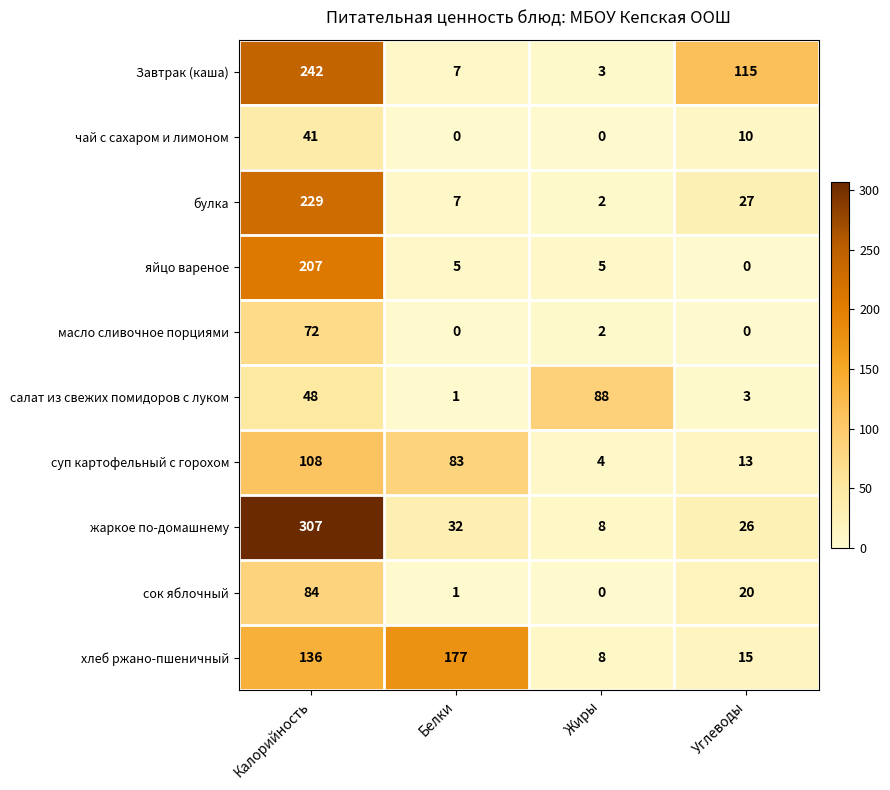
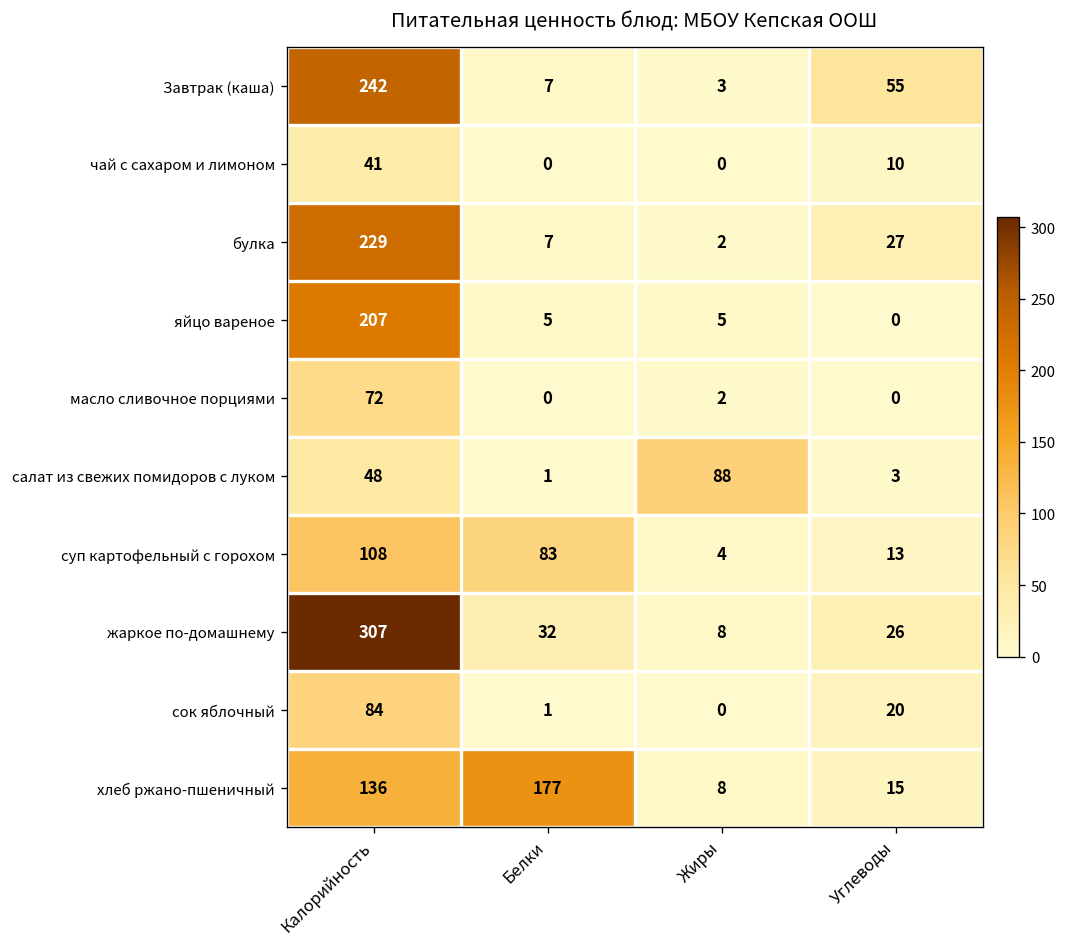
  {
    "Завтрак (каша)": {
      "Калорийность": 242,
      "Белки": 7,
      "Жиры": 3,
-     "Углеводы": 115
+     "Углеводы": 55
    },
    "чай с сахаром и лимоном": {
      "Калорийность": 41,
      "Белки": 0,
      "Жиры": 0,
      "Углеводы": 10
    },
    "булка": {
      "Калорийность": 229,
      "Белки": 7,
      "Жиры": 2,
      "Углеводы": 27
    },
    "яйцо вареное": {
      "Калорийность": 207,
      "Белки": 5,
      "Жиры": 5,
      "Углеводы": 0
    },
    "масло сливочное порциями": {
      "Калорийность": 72,
      "Белки": 0,
      "Жиры": 2,
      "Углеводы": 0
    },
    "салат из свежих помидоров с луком": {
      "Калорийность": 48,
      "Белки": 1,
      "Жиры": 88,
      "Углеводы": 3
    },
    "суп картофельный с горохом": {
      "Калорийность": 108,
      "Белки": 83,
      "Жиры": 4,
      "Углеводы": 13
    },
    "жаркое по-домашнему": {
      "Калорийность": 307,
      "Белки": 32,
      "Жиры": 8,
      "Углеводы": 26
    },
    "сок яблочный": {
      "Калорийность": 84,
      "Белки": 1,
      "Жиры": 0,
      "Углеводы": 20
    },
    "хлеб ржано-пшеничный": {
      "Калорийность": 136,
      "Белки": 177,
      "Жиры": 8,
      "Углеводы": 15
    }
  }
